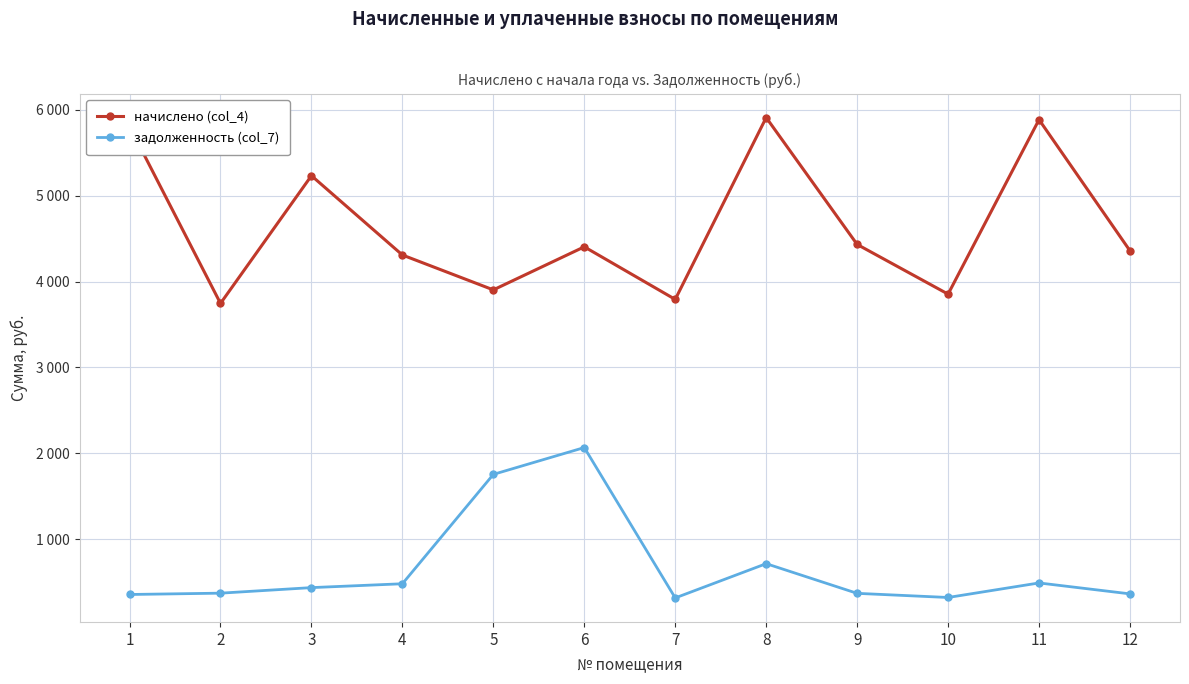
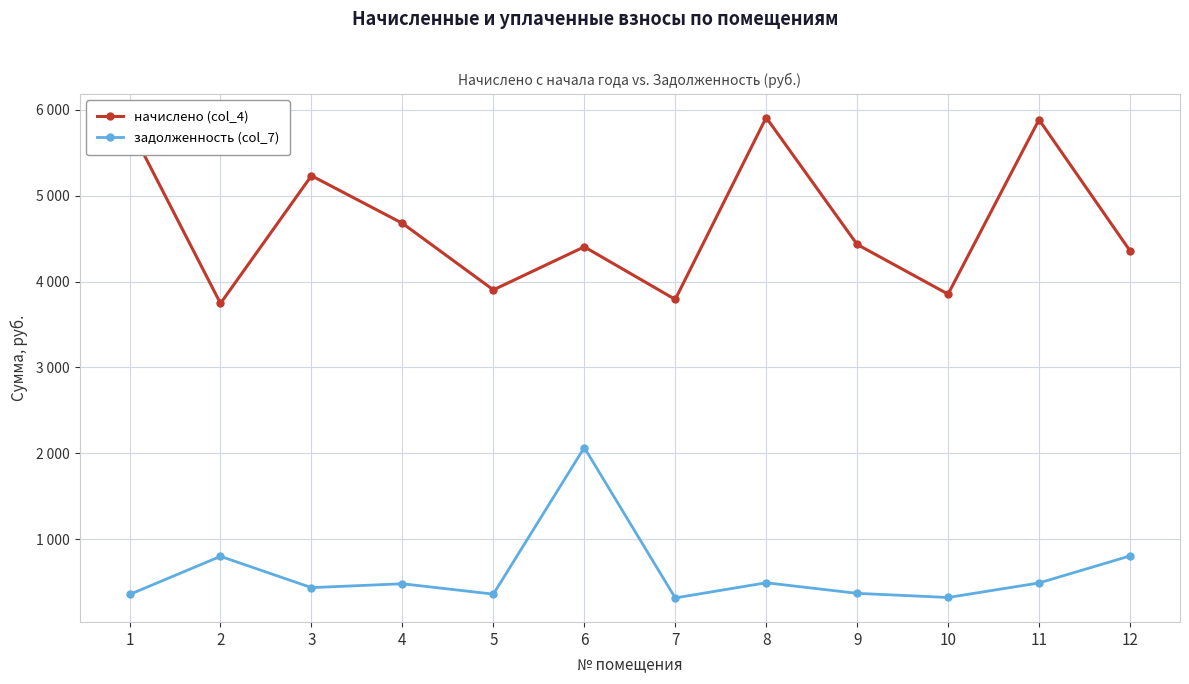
  {
    "начислено (col_4)": {
      "2": 3700,
      "3": 5200,
-     "4": 4300,
+     "4": 4700,
      "5": 3900,
      "6": 4400,
      "7": 3800,
      "8": 5900,
      "9": 4400,
      "10": 3900,
      "11": 5900,
      "12": 4400
    },
    "задолженность (col_7)": {
      "1": 400,
-     "2": 400,
+     "2": 800,
      "3": 400,
      "4": 500,
-     "5": 1800,
+     "5": 400,
      "6": 2100,
      "7": 300,
-     "8": 700,
+     "8": 500,
      "9": 400,
      "10": 300,
      "11": 500,
-     "12": 400
+     "12": 800
    }
  }
